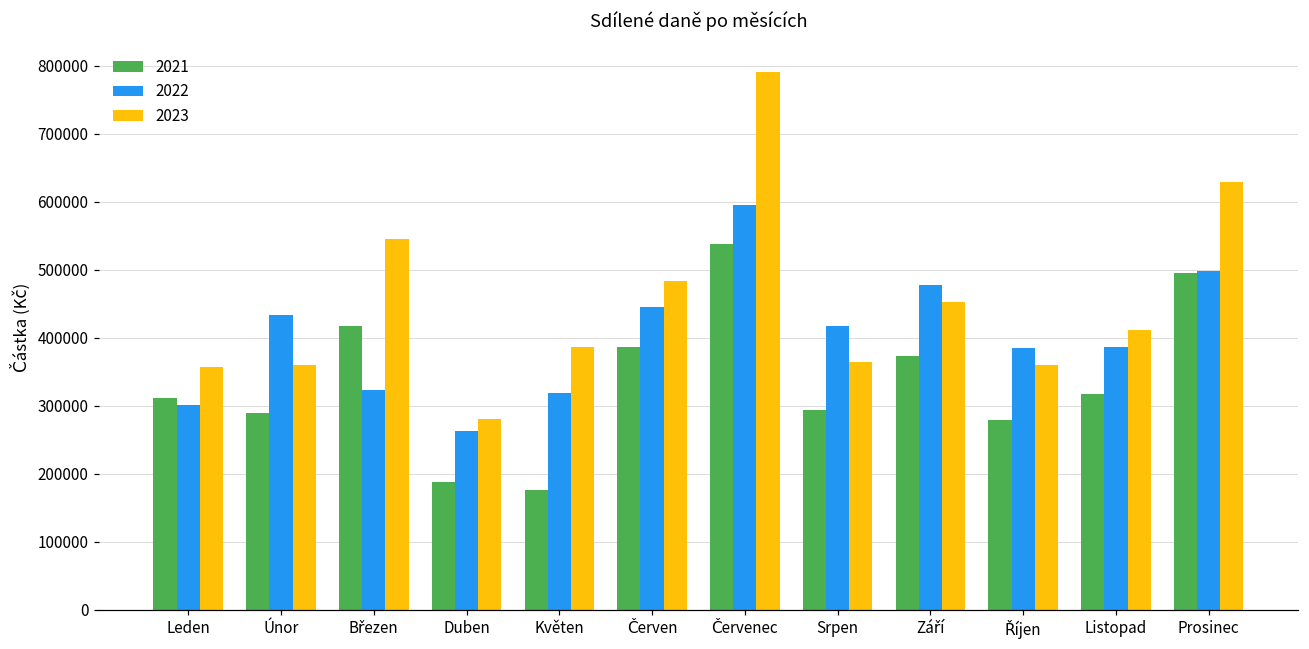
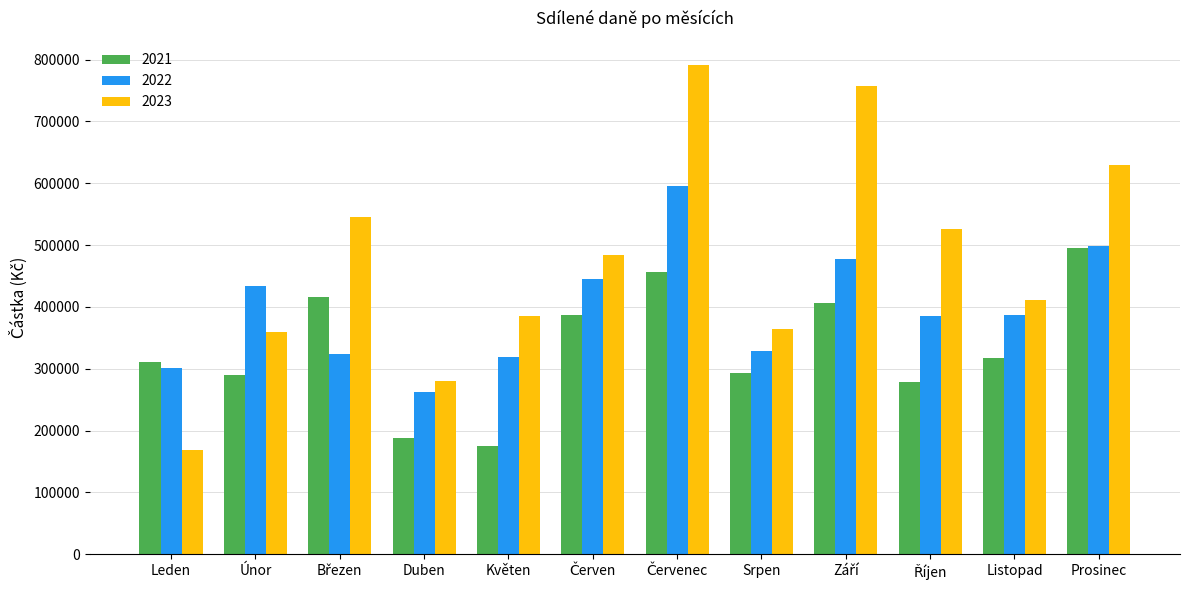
  {
    "2021": {
      "Leden": 310000,
      "Únor": 290000,
      "Březen": 420000,
      "Duben": 190000,
      "Květen": 180000,
      "Červen": 390000,
-     "Červenec": 540000,
+     "Červenec": 460000,
      "Srpen": 290000,
-     "Září": 370000,
+     "Září": 410000,
      "Říjen": 280000,
      "Listopad": 320000,
      "Prosinec": 500000
    },
    "2022": {
      "Leden": 300000,
      "Únor": 430000,
      "Březen": 320000,
      "Duben": 260000,
      "Květen": 320000,
      "Červen": 450000,
      "Červenec": 600000,
-     "Srpen": 420000,
+     "Srpen": 330000,
      "Září": 480000,
      "Říjen": 380000,
      "Listopad": 390000,
      "Prosinec": 500000
    },
    "2023": {
-     "Leden": 360000,
+     "Leden": 170000,
      "Únor": 360000,
      "Březen": 550000,
      "Duben": 280000,
      "Květen": 390000,
      "Červen": 480000,
      "Červenec": 790000,
      "Srpen": 360000,
-     "Září": 450000,
-     "Říjen": 360000,
+     "Září": 760000,
+     "Říjen": 530000,
      "Listopad": 410000,
      "Prosinec": 630000
    }
  }
